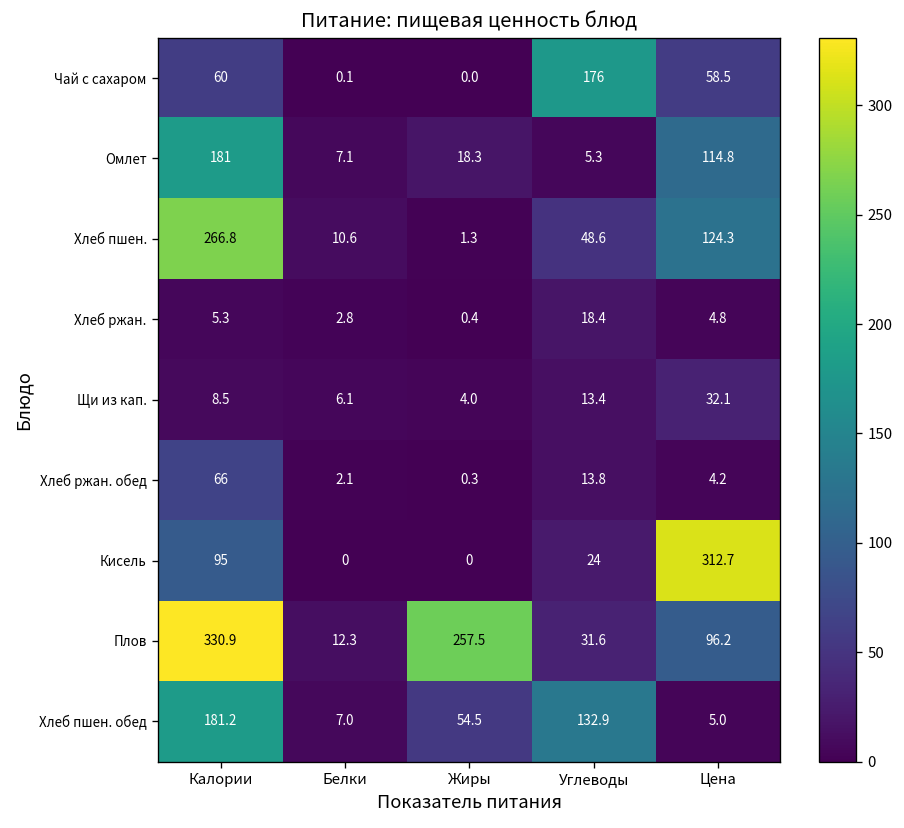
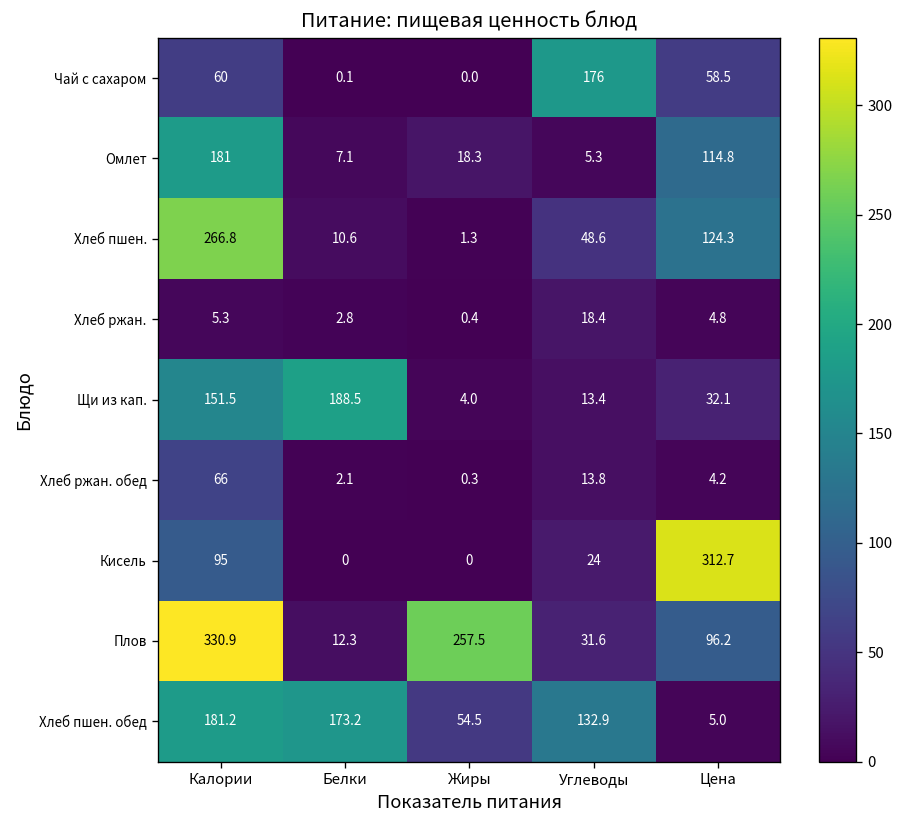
  {
    "Чай с сахаром": {
      "Калории": 60,
      "Белки": 0.1,
      "Жиры": 0.0,
      "Углеводы": 176,
      "Цена": 58.5
    },
    "Омлет": {
      "Калории": 181,
      "Белки": 7.1,
      "Жиры": 18.3,
      "Углеводы": 5.3,
      "Цена": 114.8
    },
    "Хлеб пшен.": {
      "Калории": 266.8,
      "Белки": 10.6,
      "Жиры": 1.3,
      "Углеводы": 48.6,
      "Цена": 124.3
    },
    "Хлеб ржан.": {
      "Калории": 5.3,
      "Белки": 2.8,
      "Жиры": 0.4,
      "Углеводы": 18.4,
      "Цена": 4.8
    },
    "Щи из кап.": {
-     "Калории": 8.5,
-     "Белки": 6.1,
+     "Калории": 151.5,
+     "Белки": 188.5,
      "Жиры": 4.0,
      "Углеводы": 13.4,
      "Цена": 32.1
    },
    "Хлеб ржан. обед": {
      "Калории": 66,
      "Белки": 2.1,
      "Жиры": 0.3,
      "Углеводы": 13.8,
      "Цена": 4.2
    },
    "Кисель": {
      "Калории": 95,
      "Белки": 0,
      "Жиры": 0,
      "Углеводы": 24,
      "Цена": 312.7
    },
    "Плов": {
      "Калории": 330.9,
      "Белки": 12.3,
      "Жиры": 257.5,
      "Углеводы": 31.6,
      "Цена": 96.2
    },
    "Хлеб пшен. обед": {
      "Калории": 181.2,
-     "Белки": 7.0,
+     "Белки": 173.2,
      "Жиры": 54.5,
      "Углеводы": 132.9,
      "Цена": 5.0
    }
  }
